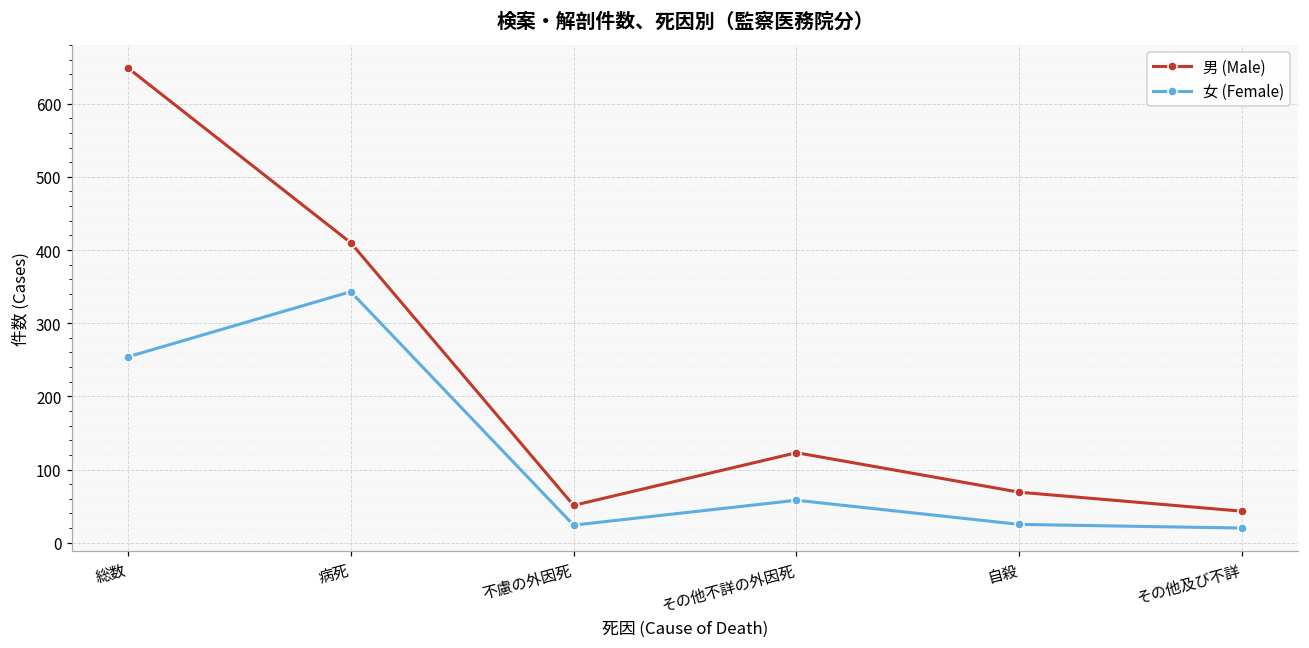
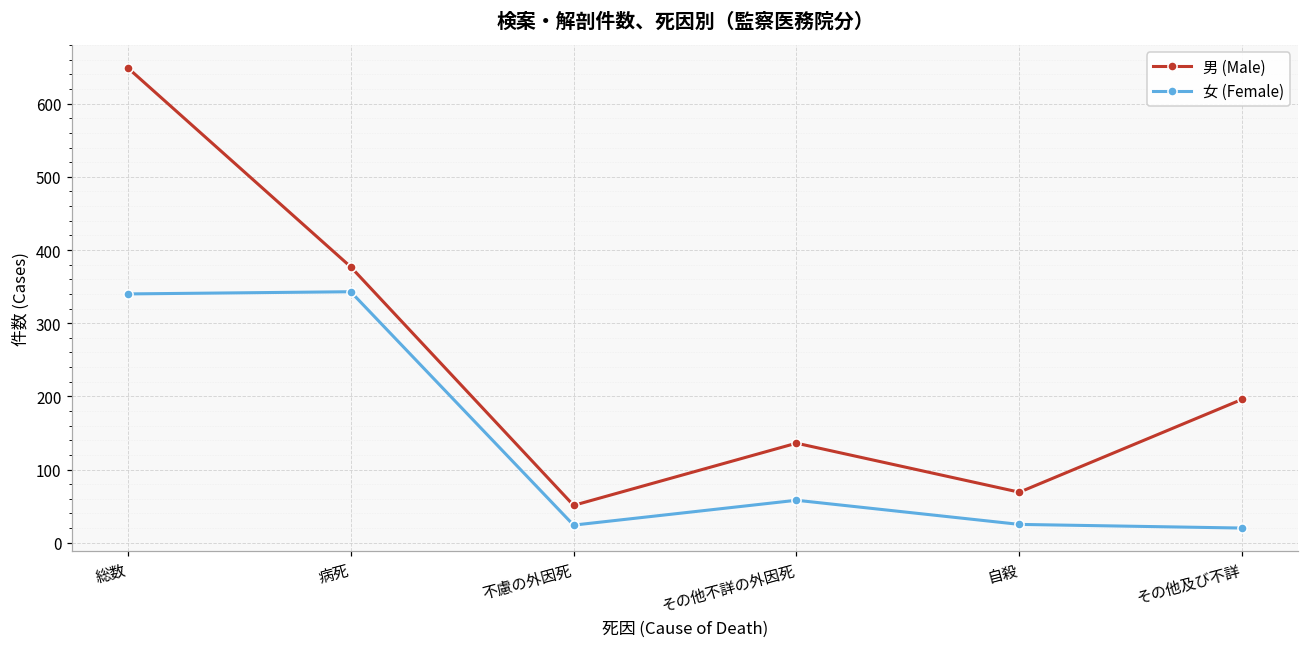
  {
    "男 (Male)": {
      "総数": 650,
-     "病死": 410,
+     "病死": 380,
      "不慮の外因死": 50,
-     "その他不詳の外因死": 120,
+     "その他不詳の外因死": 140,
      "自殺": 70,
-     "その他及び不詳": 40
+     "その他及び不詳": 200
    },
    "女 (Female)": {
-     "総数": 250,
+     "総数": 340,
      "病死": 340,
      "不慮の外因死": 20,
      "その他不詳の外因死": 60,
      "自殺": 30,
      "その他及び不詳": 20
    }
  }
